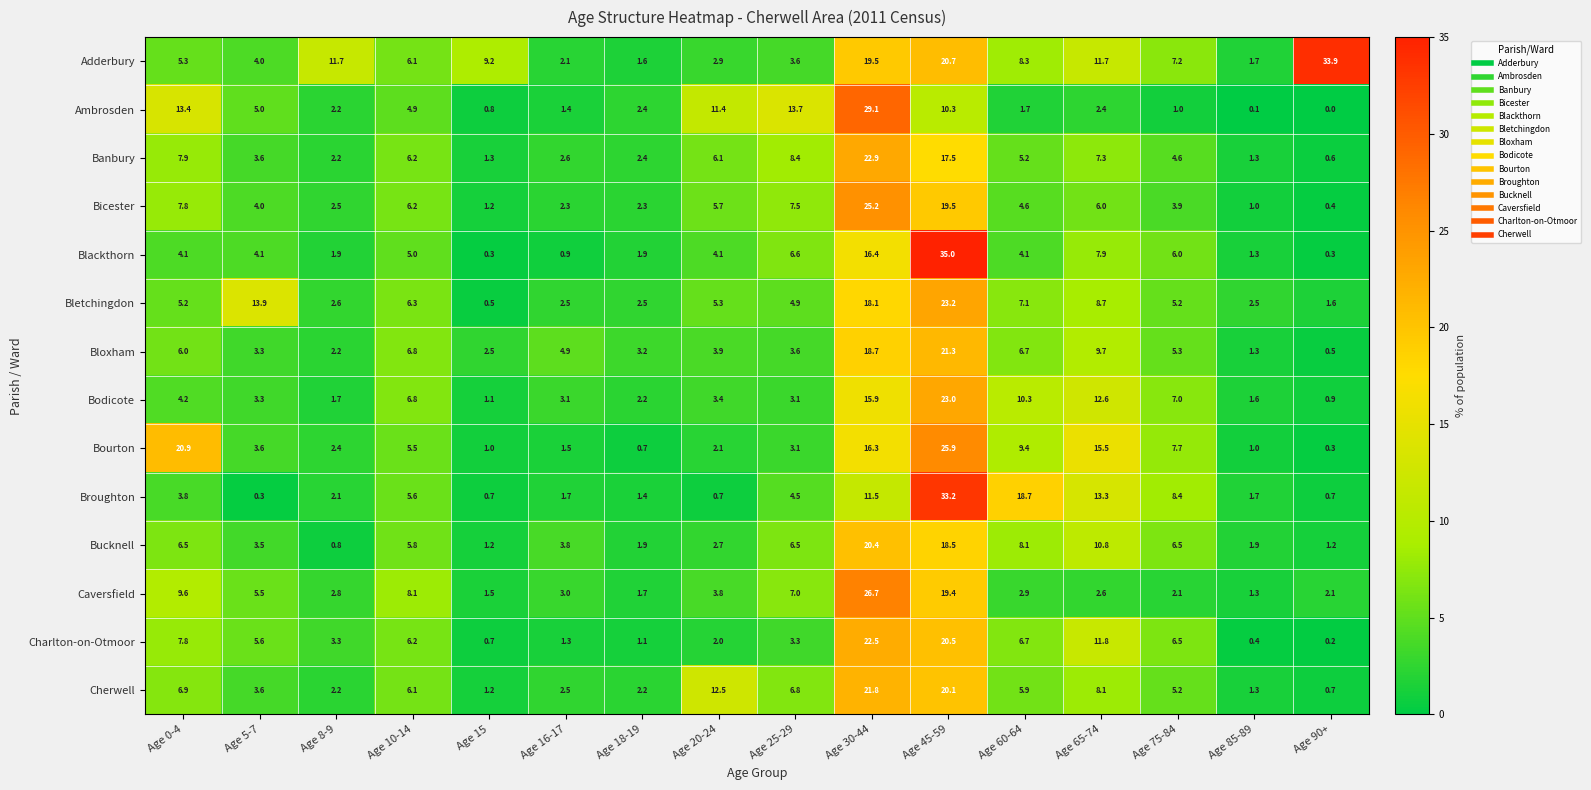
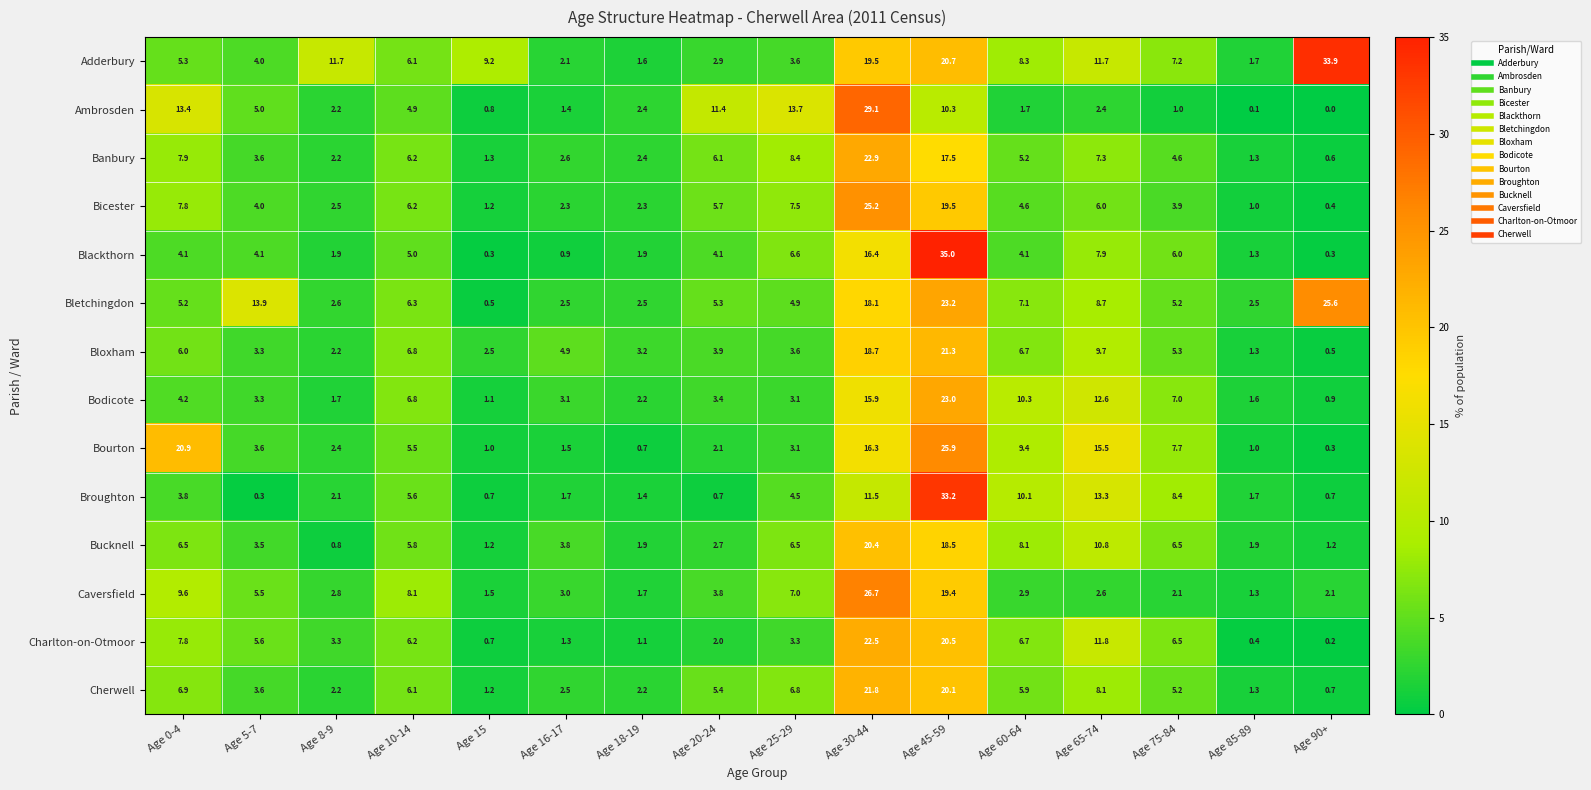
  {
    "Bletchingdon": {
      "Age 0-4": 5.2,
      "Age 5-7": 13.9,
      "Age 8-9": 2.6,
      "Age 10-14": 6.3,
      "Age 15": 0.5,
      "Age 16-17": 2.5,
      "Age 18-19": 2.5,
      "Age 20-24": 5.3,
      "Age 25-29": 4.9,
      "Age 30-44": 18.1,
      "Age 45-59": 23.2,
      "Age 60-64": 7.1,
      "Age 65-74": 8.7,
      "Age 75-84": 5.2,
      "Age 85-89": 2.5,
-     "Age 90+": 1.6
+     "Age 90+": 25.6
    },
    "Broughton": {
      "Age 0-4": 3.8,
      "Age 5-7": 0.3,
      "Age 8-9": 2.1,
      "Age 10-14": 5.6,
      "Age 15": 0.7,
      "Age 16-17": 1.7,
      "Age 18-19": 1.4,
      "Age 20-24": 0.7,
      "Age 25-29": 4.5,
      "Age 30-44": 11.5,
      "Age 45-59": 33.2,
-     "Age 60-64": 18.7,
+     "Age 60-64": 10.1,
      "Age 65-74": 13.3,
      "Age 75-84": 8.4,
      "Age 85-89": 1.7,
      "Age 90+": 0.7
    },
    "Cherwell": {
      "Age 0-4": 6.9,
      "Age 5-7": 3.6,
      "Age 8-9": 2.2,
      "Age 10-14": 6.1,
      "Age 15": 1.2,
      "Age 16-17": 2.5,
      "Age 18-19": 2.2,
-     "Age 20-24": 12.5,
+     "Age 20-24": 5.4,
      "Age 25-29": 6.8,
      "Age 30-44": 21.8,
      "Age 45-59": 20.1,
      "Age 60-64": 5.9,
      "Age 65-74": 8.1,
      "Age 75-84": 5.2,
      "Age 85-89": 1.3,
      "Age 90+": 0.7
    }
  }
